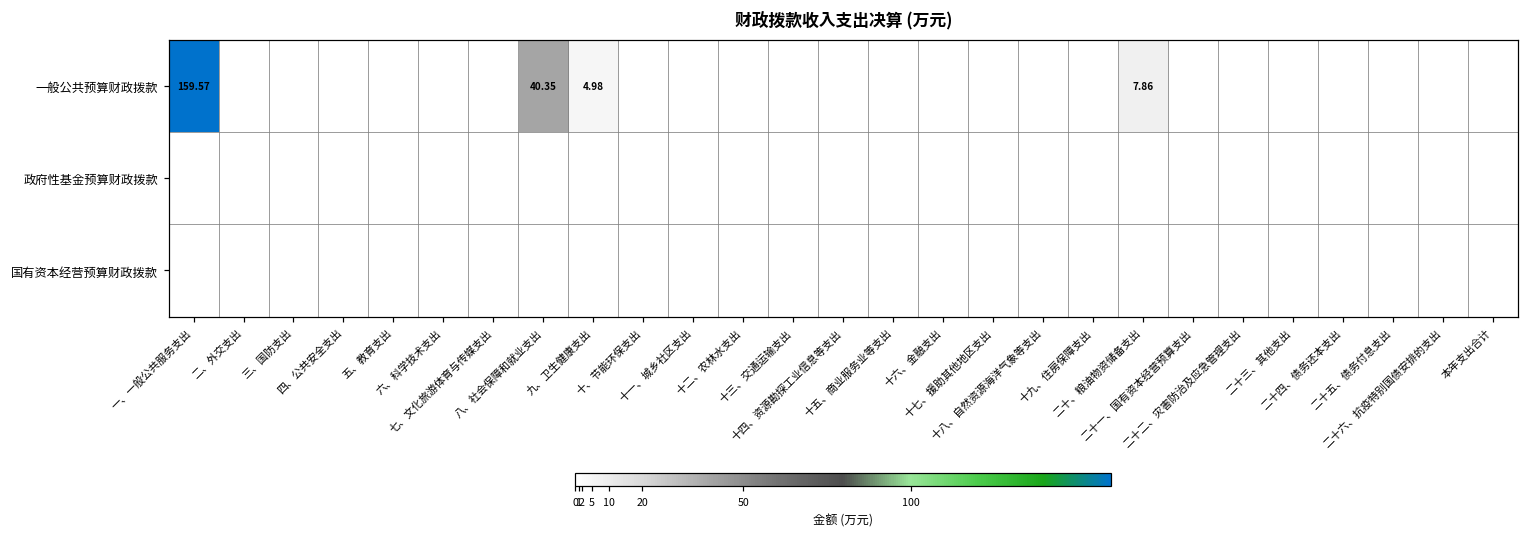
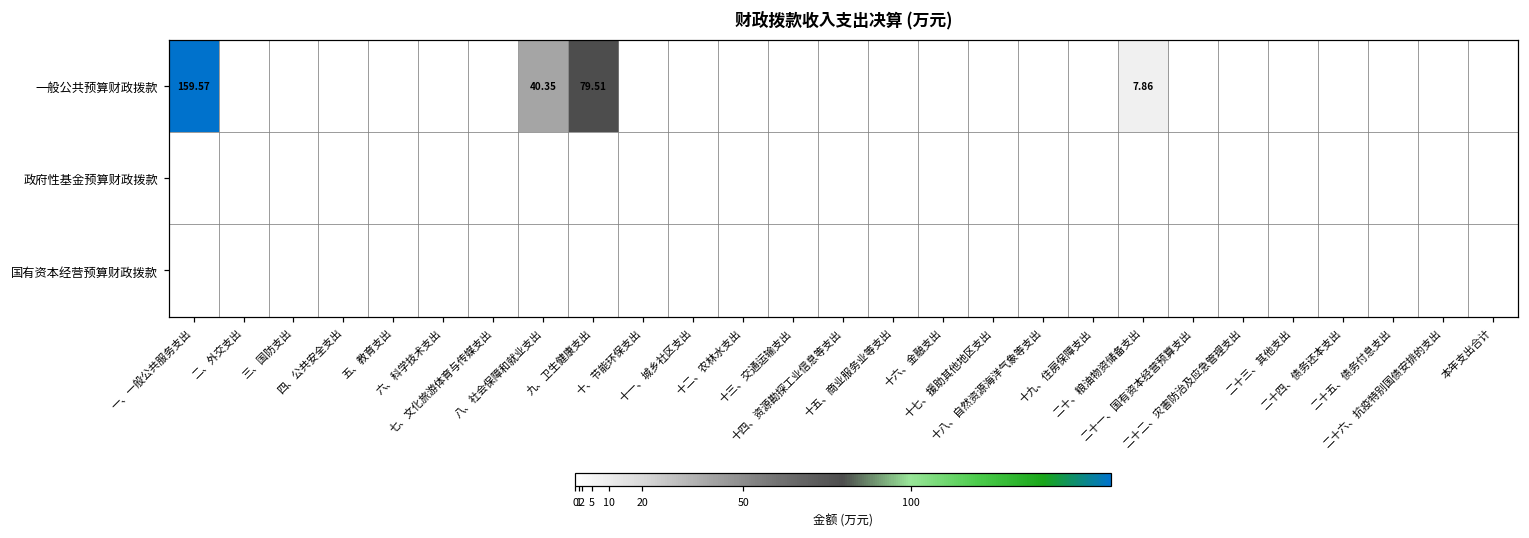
  {
    "一般公共预算财政拨款": {
      "一、一般公共服务支出": 159.57,
      "八、社会保障和就业支出": 40.35,
-     "九、卫生健康支出": 4.98,
+     "九、卫生健康支出": 79.51,
      "二十、粮油物资储备支出": 7.86
    }
  }
